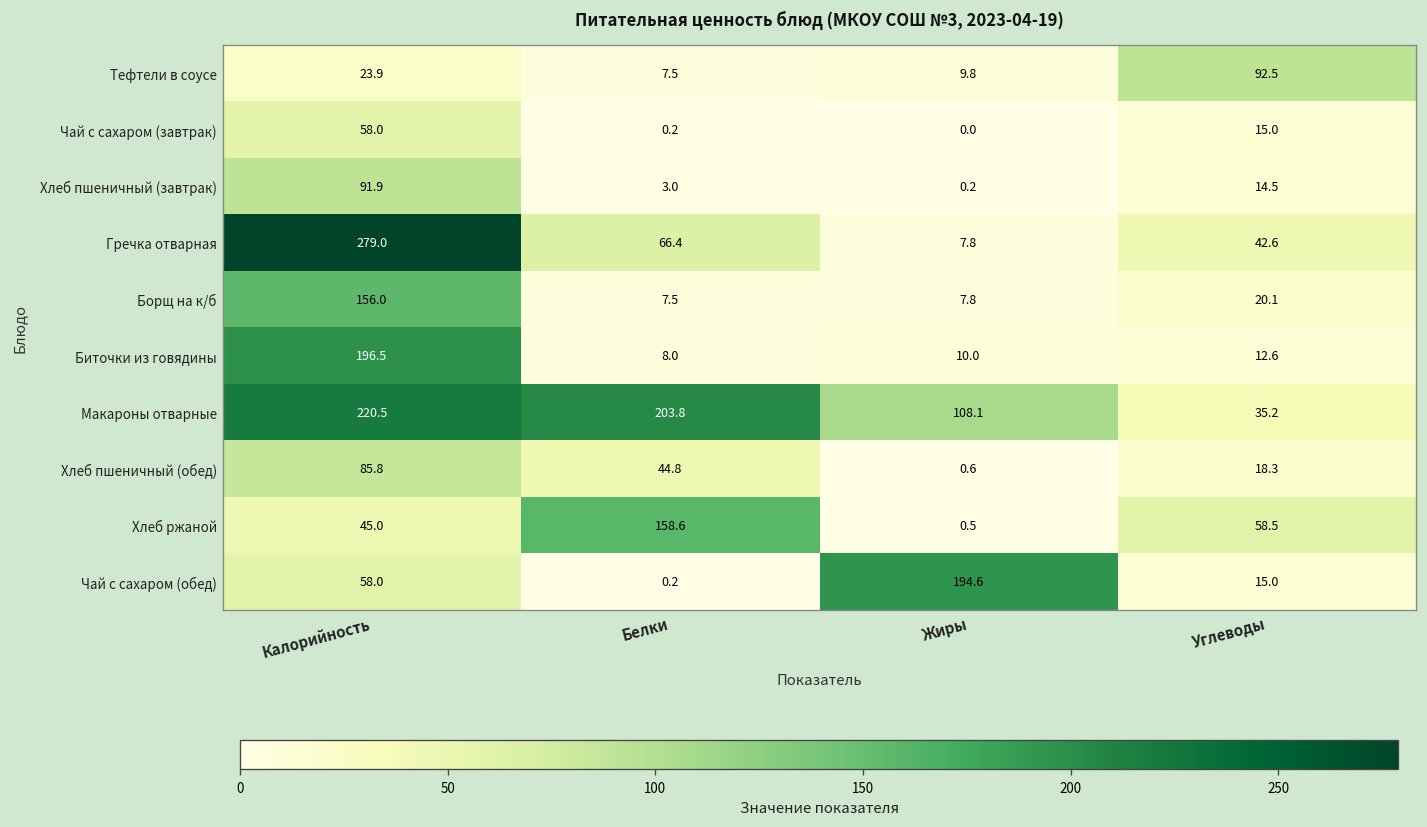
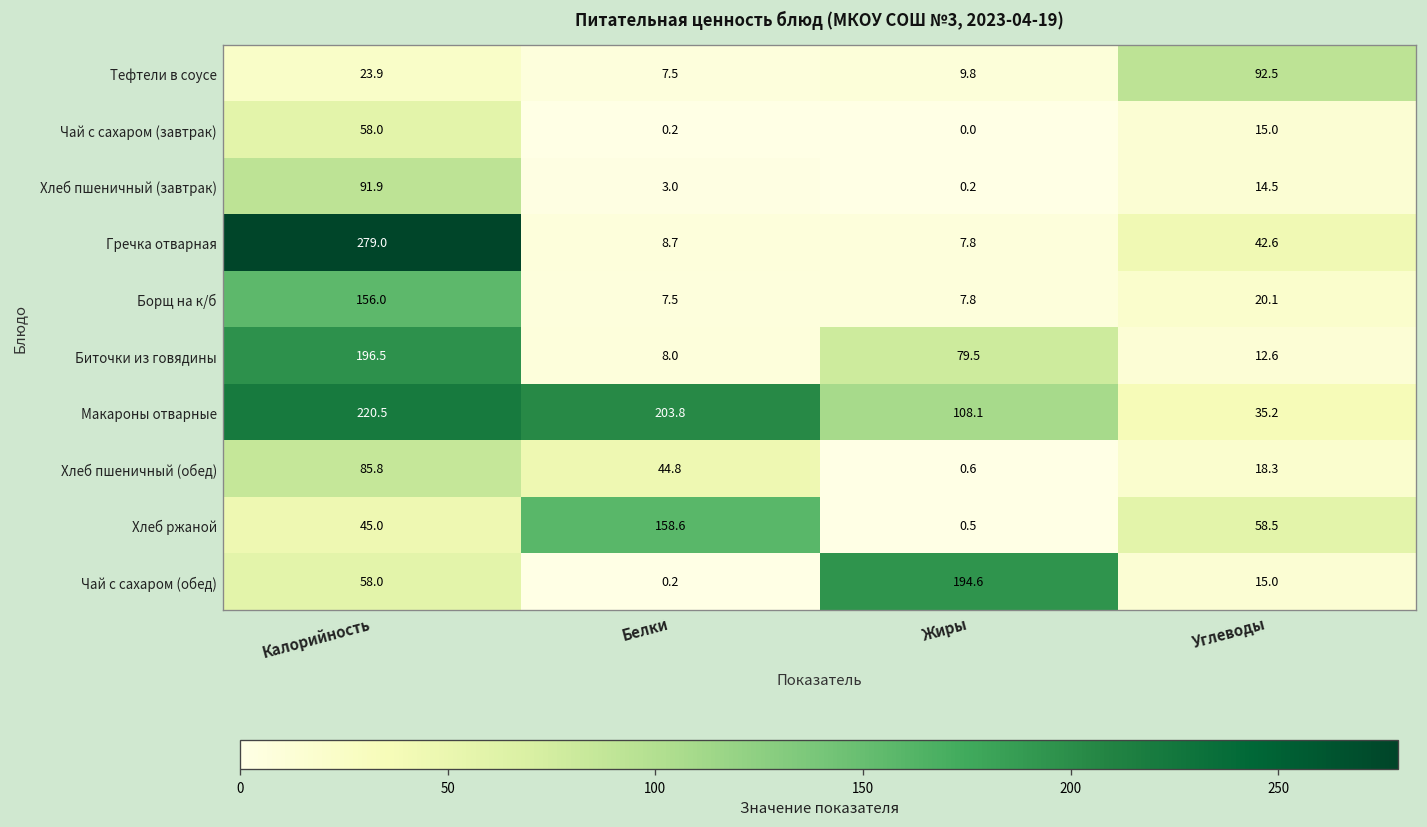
  {
    "Тефтели в соусе": {
      "Калорийность": 23.9,
      "Белки": 7.5,
      "Жиры": 9.8,
      "Углеводы": 92.5
    },
    "Чай с сахаром (завтрак)": {
      "Калорийность": 58.0,
      "Белки": 0.2,
      "Жиры": 0.0,
      "Углеводы": 15.0
    },
    "Хлеб пшеничный (завтрак)": {
      "Калорийность": 91.9,
      "Белки": 3.0,
      "Жиры": 0.2,
      "Углеводы": 14.5
    },
    "Гречка отварная": {
      "Калорийность": 279.0,
-     "Белки": 66.4,
+     "Белки": 8.7,
      "Жиры": 7.8,
      "Углеводы": 42.6
    },
    "Борщ на к/б": {
      "Калорийность": 156.0,
      "Белки": 7.5,
      "Жиры": 7.8,
      "Углеводы": 20.1
    },
    "Биточки из говядины": {
      "Калорийность": 196.5,
      "Белки": 8.0,
-     "Жиры": 10.0,
+     "Жиры": 79.5,
      "Углеводы": 12.6
    },
    "Макароны отварные": {
      "Калорийность": 220.5,
      "Белки": 203.8,
      "Жиры": 108.1,
      "Углеводы": 35.2
    },
    "Хлеб пшеничный (обед)": {
      "Калорийность": 85.8,
      "Белки": 44.8,
      "Жиры": 0.6,
      "Углеводы": 18.3
    },
    "Хлеб ржаной": {
      "Калорийность": 45.0,
      "Белки": 158.6,
      "Жиры": 0.5,
      "Углеводы": 58.5
    },
    "Чай с сахаром (обед)": {
      "Калорийность": 58.0,
      "Белки": 0.2,
      "Жиры": 194.6,
      "Углеводы": 15.0
    }
  }
